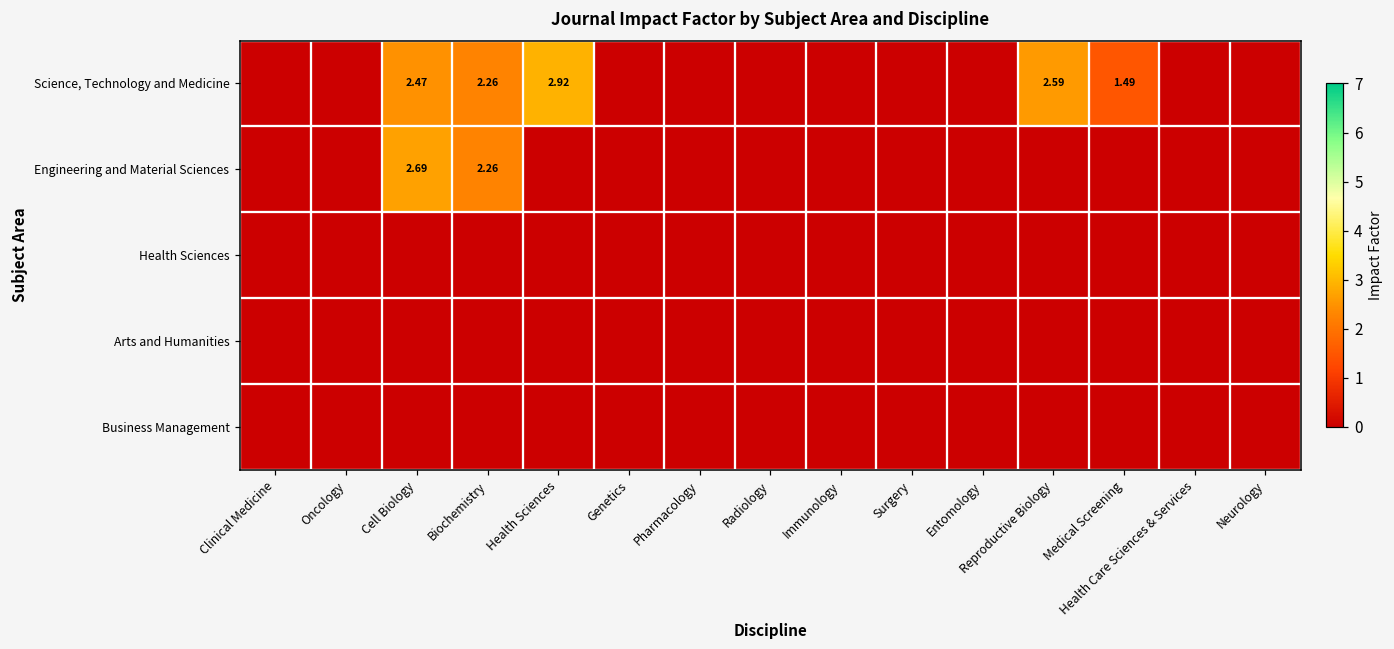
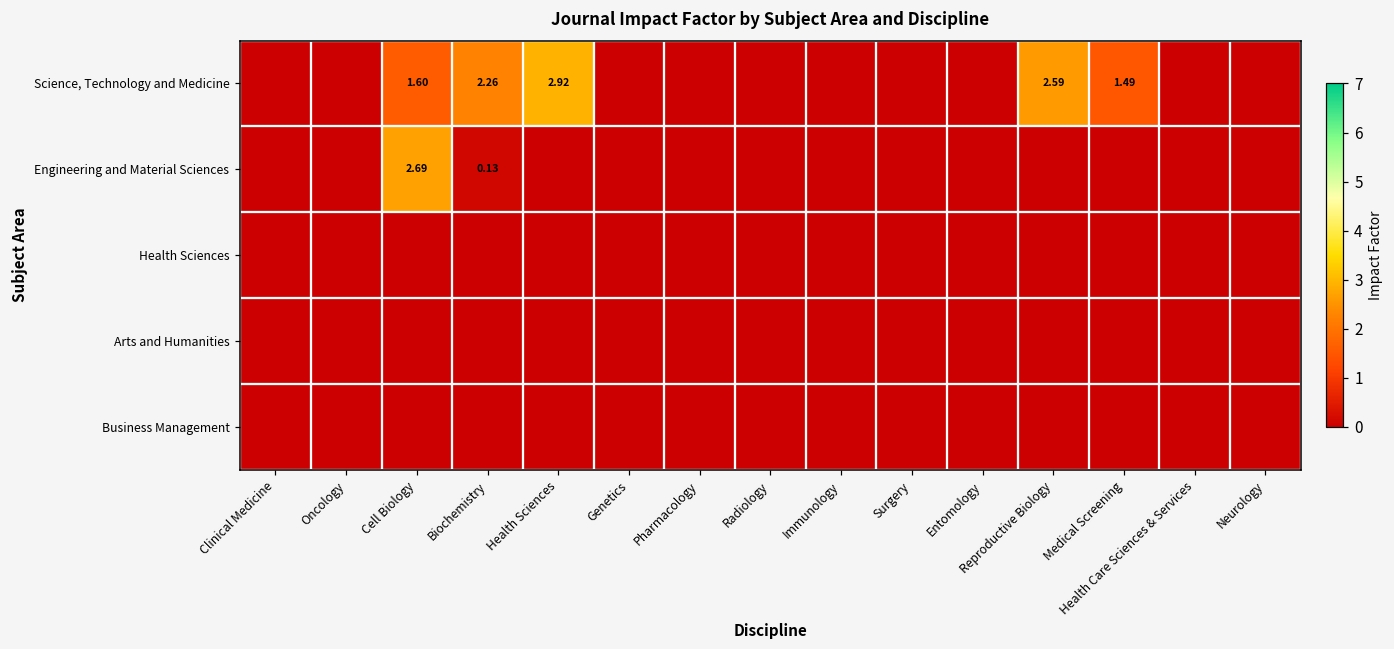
  {
    "Science, Technology and Medicine": {
-     "Cell Biology": 2.47,
+     "Cell Biology": 1.60,
      "Biochemistry": 2.26,
      "Health Sciences": 2.92,
      "Reproductive Biology": 2.59,
      "Medical Screening": 1.49
    },
    "Engineering and Material Sciences": {
      "Cell Biology": 2.69,
-     "Biochemistry": 2.26
+     "Biochemistry": 0.13
    }
  }
